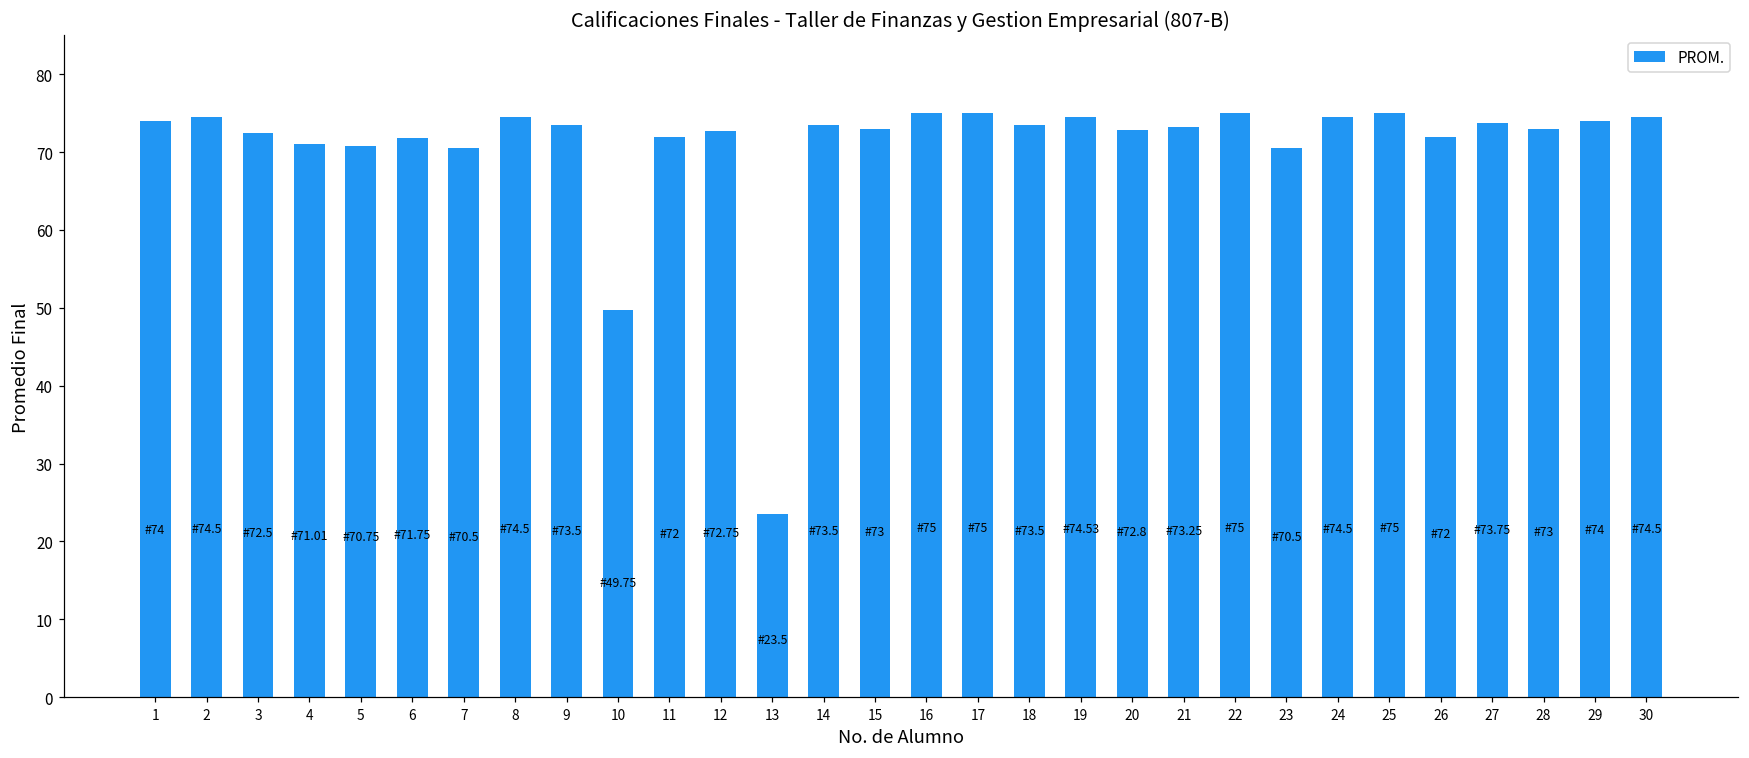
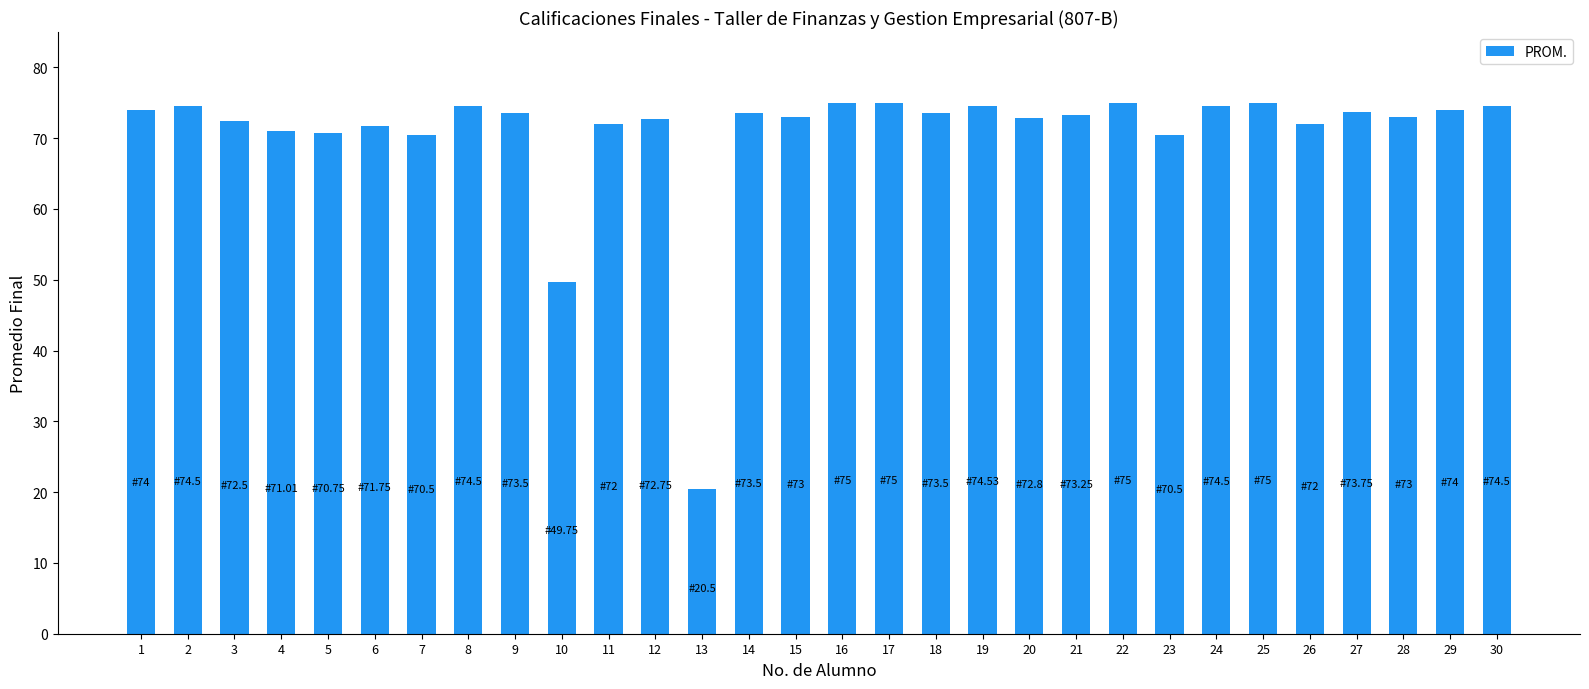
  {
    "1": 74,
    "2": 74.5,
    "3": 72.5,
    "4": 71.01,
    "5": 70.75,
    "6": 71.75,
    "7": 70.5,
    "8": 74.5,
    "9": 73.5,
    "10": 49.75,
    "11": 72,
    "12": 72.75,
-   "13": 23.5,
+   "13": 20.5,
    "14": 73.5,
    "15": 73,
    "16": 75,
    "17": 75,
    "18": 73.5,
    "19": 74.53,
    "20": 72.8,
    "21": 73.25,
    "22": 75,
    "23": 70.5,
    "24": 74.5,
    "25": 75,
    "26": 72,
    "27": 73.75,
    "28": 73,
    "29": 74,
    "30": 74.5
  }
